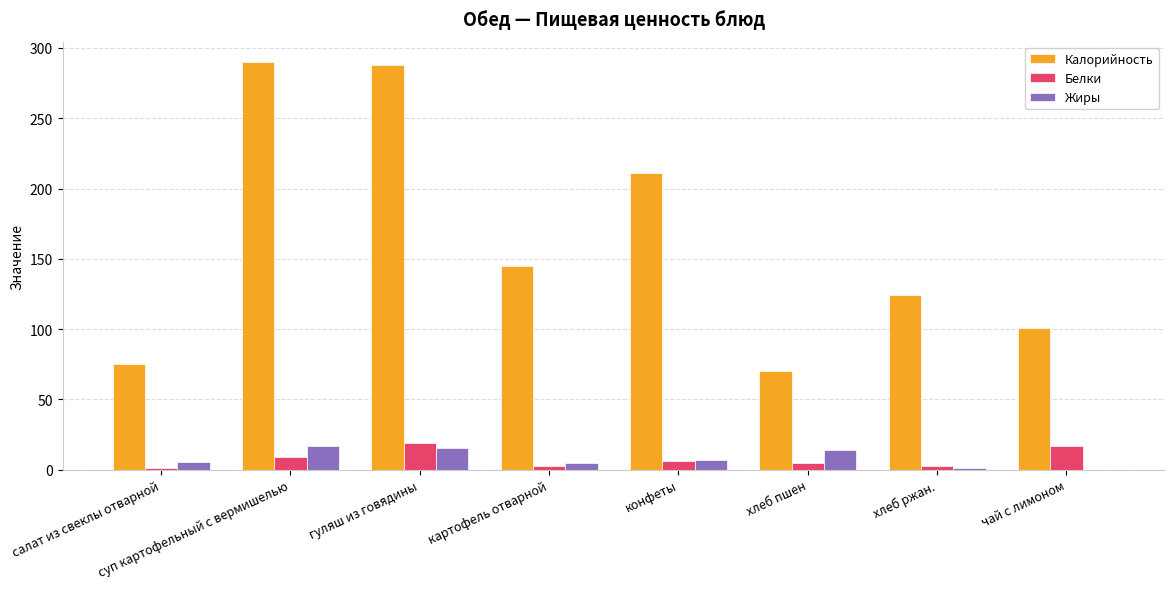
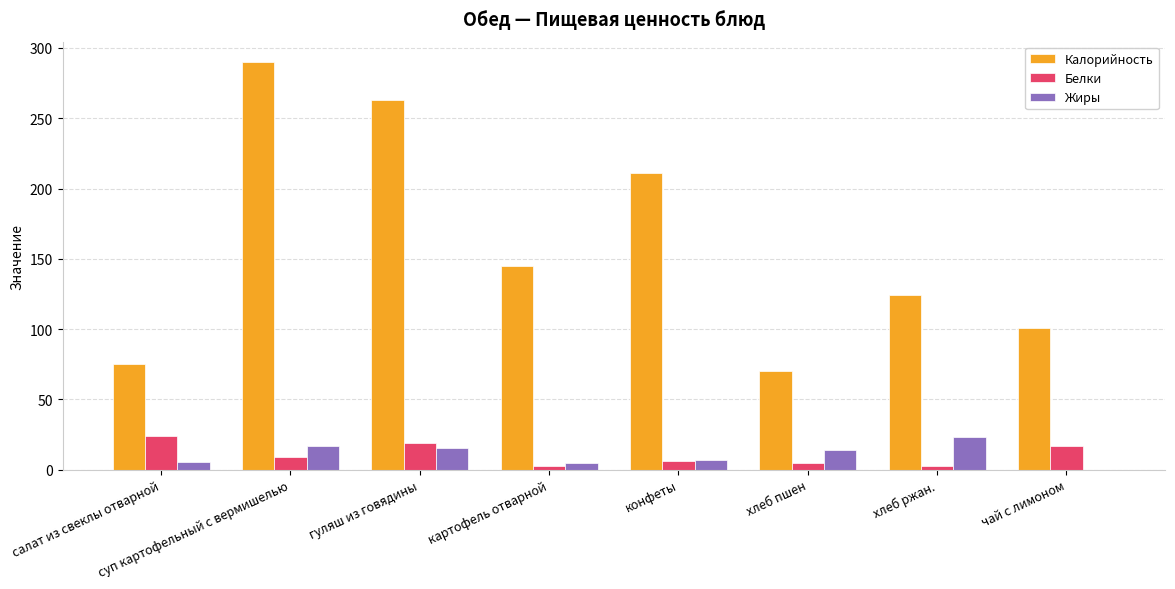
  {
    "Калорийность": {
      "салат из свеклы отварной": 75,
      "суп картофельный с вермишелью": 290,
-     "гуляш из говядины": 288,
+     "гуляш из говядины": 263,
      "картофель отварной": 145,
      "конфеты": 211,
      "хлеб пшен": 70,
      "хлеб ржан.": 124,
      "чай с лимоном": 101
    },
    "Белки": {
-     "салат из свеклы отварной": 1,
+     "салат из свеклы отварной": 24,
      "суп картофельный с вермишелью": 9,
      "гуляш из говядины": 19,
      "картофель отварной": 2,
      "конфеты": 6,
      "хлеб пшен": 5,
      "хлеб ржан.": 3,
      "чай с лимоном": 17
    },
    "Жиры": {
      "салат из свеклы отварной": 6,
      "суп картофельный с вермишелью": 17,
      "гуляш из говядины": 15,
      "картофель отварной": 4,
      "конфеты": 7,
      "хлеб пшен": 14,
-     "хлеб ржан.": 1,
+     "хлеб ржан.": 23,
      "чай с лимоном": 0
    }
  }
